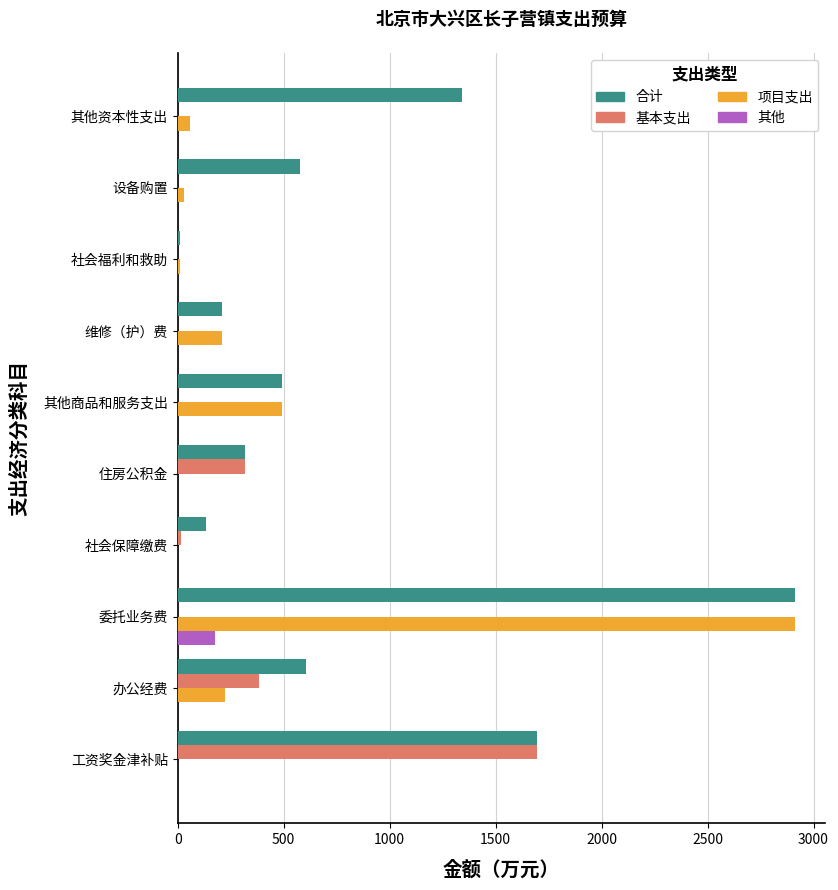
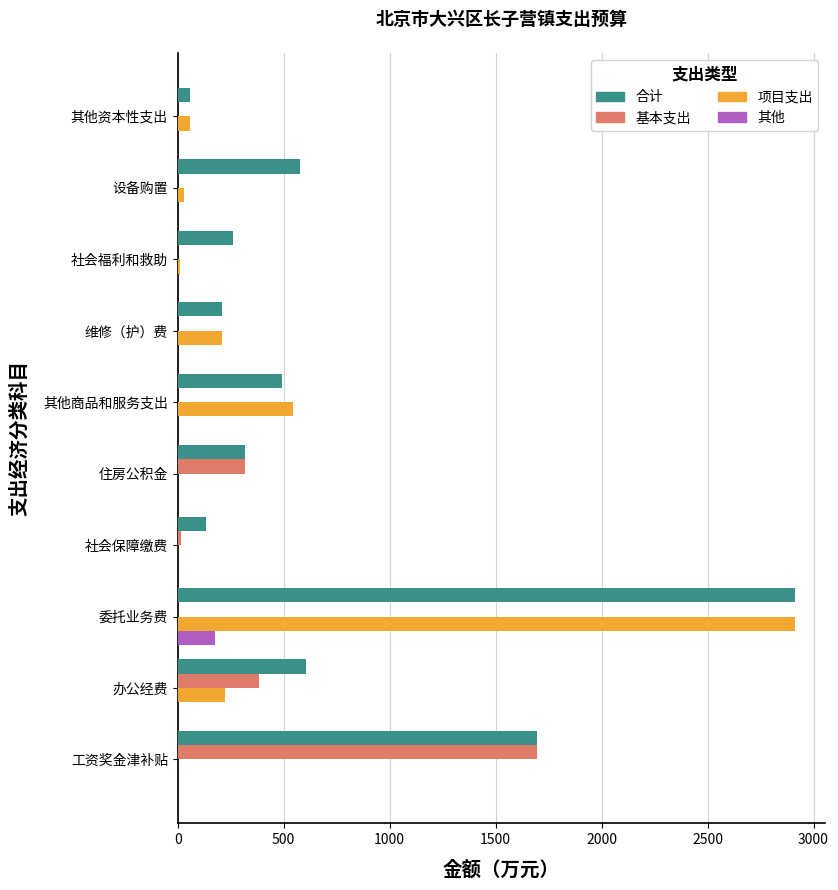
  {
    "合计": {
-     "其他资本性支出": 1340,
+     "其他资本性支出": 60,
      "设备购置": 580,
-     "社会福利和救助": 10,
+     "社会福利和救助": 260,
      "维修（护）费": 210,
      "其他商品和服务支出": 490,
      "住房公积金": 320,
      "社会保障缴费": 130,
      "委托业务费": 2910,
      "办公经费": 600,
      "工资奖金津补贴": 1690
    },
    "基本支出": {
      "其他资本性支出": 0,
      "设备购置": 0,
      "维修（护）费": 0,
      "其他商品和服务支出": 0,
      "住房公积金": 320,
      "社会保障缴费": 10,
      "委托业务费": 0,
      "办公经费": 380,
      "工资奖金津补贴": 1690
    },
    "项目支出": {
      "其他资本性支出": 60,
      "设备购置": 30,
      "维修（护）费": 210,
-     "其他商品和服务支出": 490,
+     "其他商品和服务支出": 540,
      "住房公积金": 0,
      "社会保障缴费": 0,
      "委托业务费": 2910,
      "办公经费": 220,
      "工资奖金津补贴": 0
    },
    "其他": {
      "其他资本性支出": 0,
      "设备购置": 0,
      "社会福利和救助": 0,
      "维修（护）费": 0,
      "其他商品和服务支出": 0,
      "住房公积金": 0,
      "社会保障缴费": 0,
      "委托业务费": 180,
      "办公经费": 0,
      "工资奖金津补贴": 0
    }
  }
